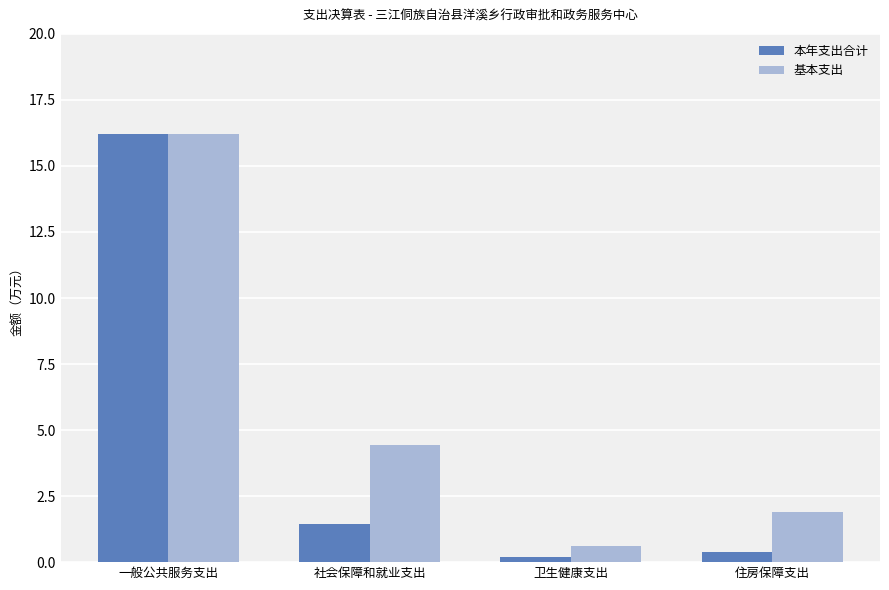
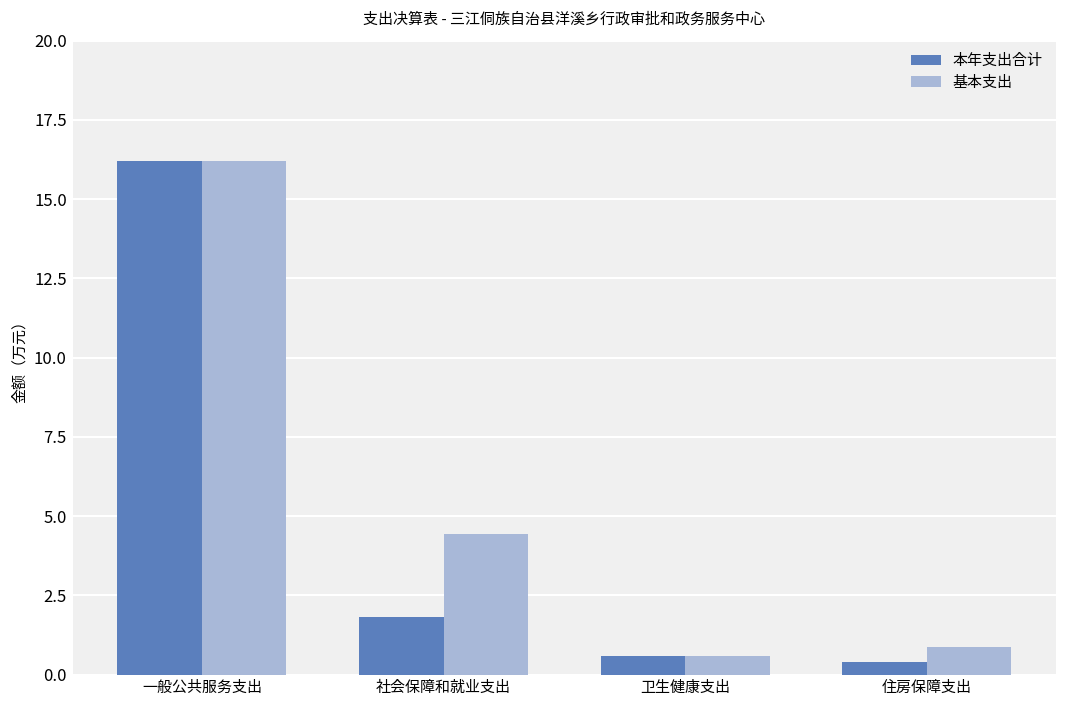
  {
    "本年支出合计": {
      "一般公共服务支出": 16.2,
-     "社会保障和就业支出": 1.5,
-     "卫生健康支出": 0.2,
+     "社会保障和就业支出": 1.8,
+     "卫生健康支出": 0.6,
      "住房保障支出": 0.4
    },
    "基本支出": {
      "一般公共服务支出": 16.2,
      "社会保障和就业支出": 4.4,
      "卫生健康支出": 0.6,
-     "住房保障支出": 1.9
+     "住房保障支出": 0.9
    }
  }
